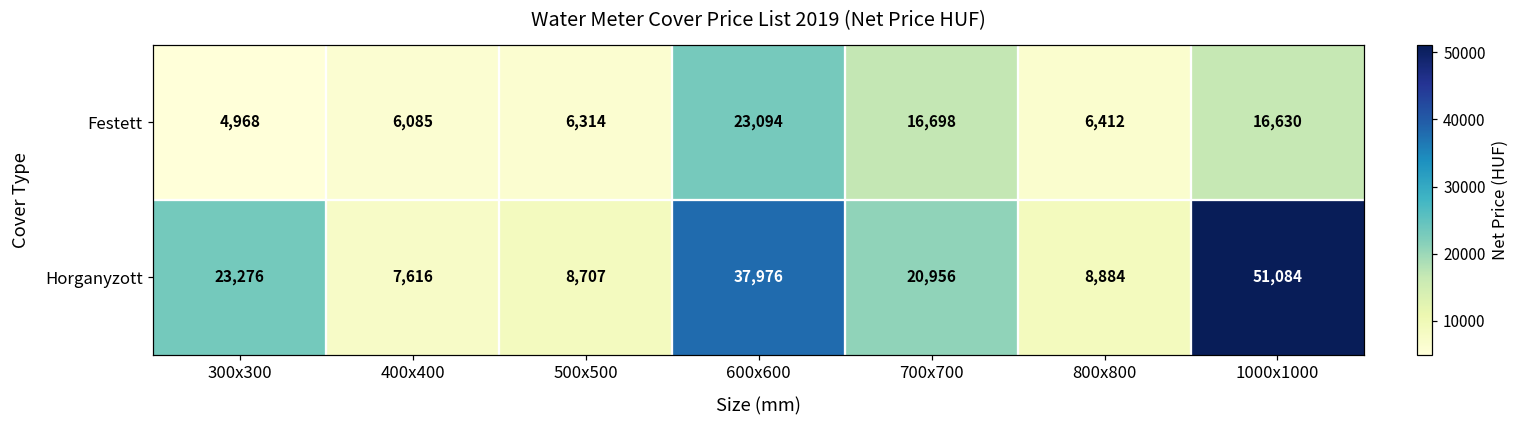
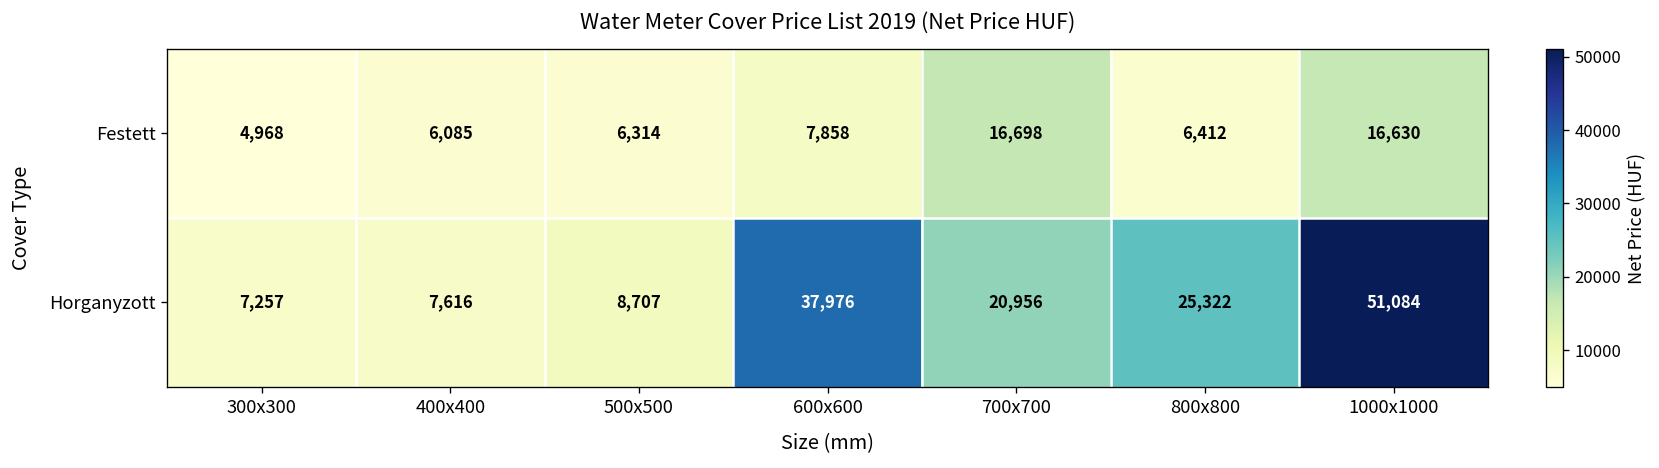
  {
    "Festett": {
      "300x300": "4,968",
      "400x400": "6,085",
      "500x500": "6,314",
-     "600x600": "23,094",
+     "600x600": "7,858",
      "700x700": "16,698",
      "800x800": "6,412",
      "1000x1000": "16,630"
    },
    "Horganyzott": {
-     "300x300": "23,276",
+     "300x300": "7,257",
      "400x400": "7,616",
      "500x500": "8,707",
      "600x600": "37,976",
      "700x700": "20,956",
-     "800x800": "8,884",
+     "800x800": "25,322",
      "1000x1000": "51,084"
    }
  }
